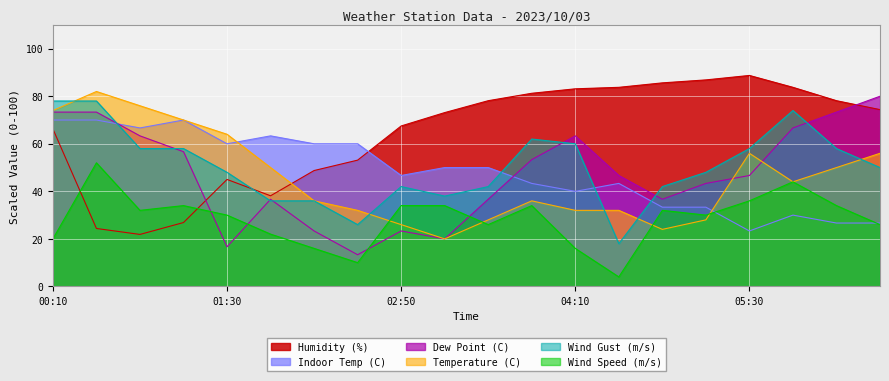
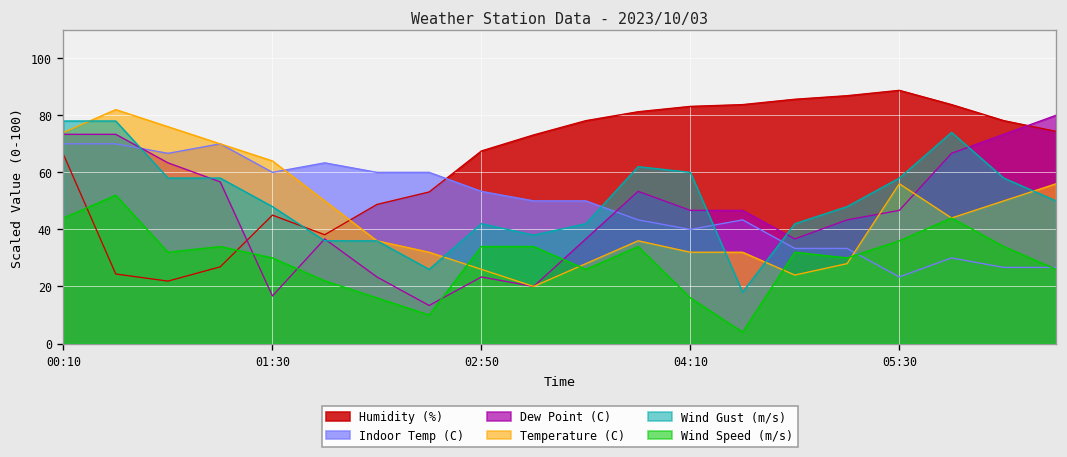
  {
    "Humidity (%)": {
      "00:10": 66,
      "01:30": 45,
      "02:50": 67,
      "04:10": 83,
      "05:30": 89
    },
    "Indoor Temp (C)": {
      "00:10": 70,
      "01:30": 60,
-     "02:50": 47,
+     "02:50": 53,
      "04:10": 40,
      "05:30": 23
    },
    "Dew Point (C)": {
      "01:30": 17,
      "02:50": 23,
-     "04:10": 63,
+     "04:10": 47,
      "05:30": 47
    },
    "Temperature (C)": {
      "01:30": 64,
      "02:50": 26,
      "04:10": 32,
      "05:30": 56
    },
    "Wind Gust (m/s)": {
      "00:10": 78,
      "01:30": 48,
      "02:50": 42,
      "04:10": 60,
      "05:30": 58
    },
    "Wind Speed (m/s)": {
-     "00:10": 20,
+     "00:10": 44,
      "01:30": 30,
      "02:50": 34,
      "04:10": 16,
      "05:30": 36
    }
  }
